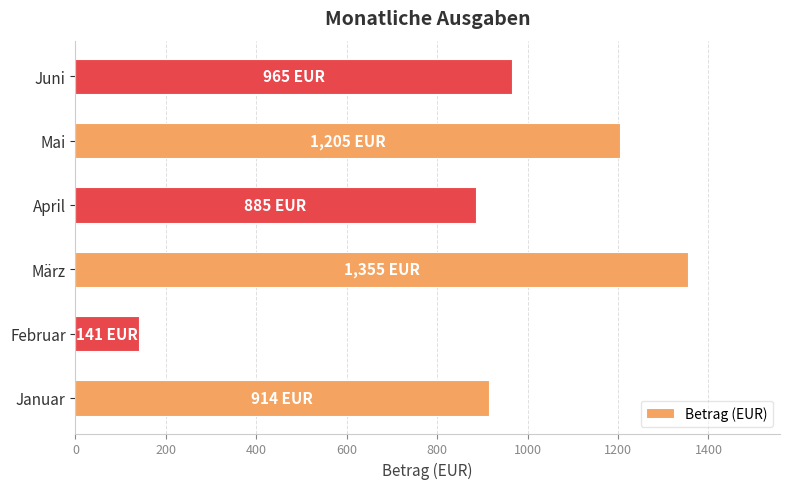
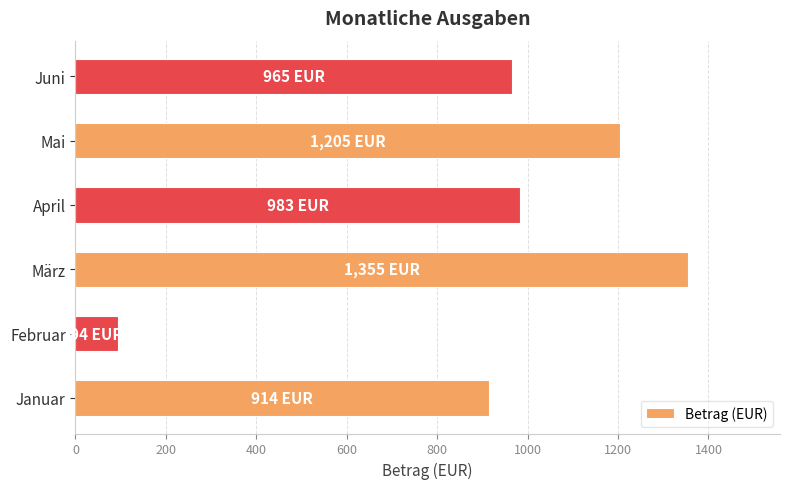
  {
    "Juni": "965",
    "Mai": "1,205",
-   "April": "885",
+   "April": "983",
    "März": "1,355",
-   "Februar": "141",
+   "Februar": "94",
    "Januar": "914"
  }
